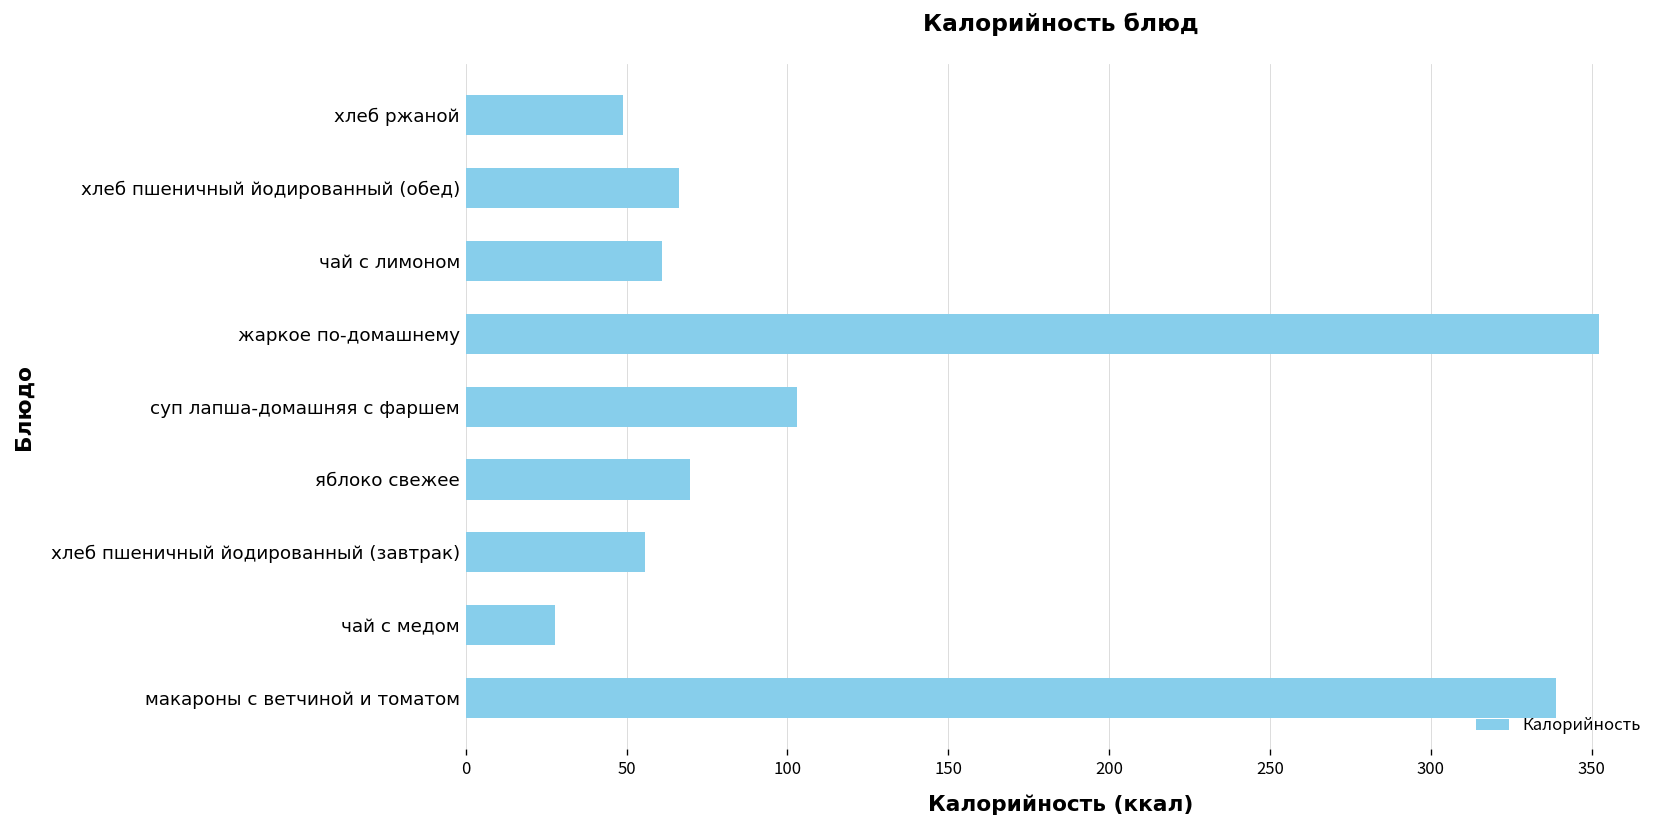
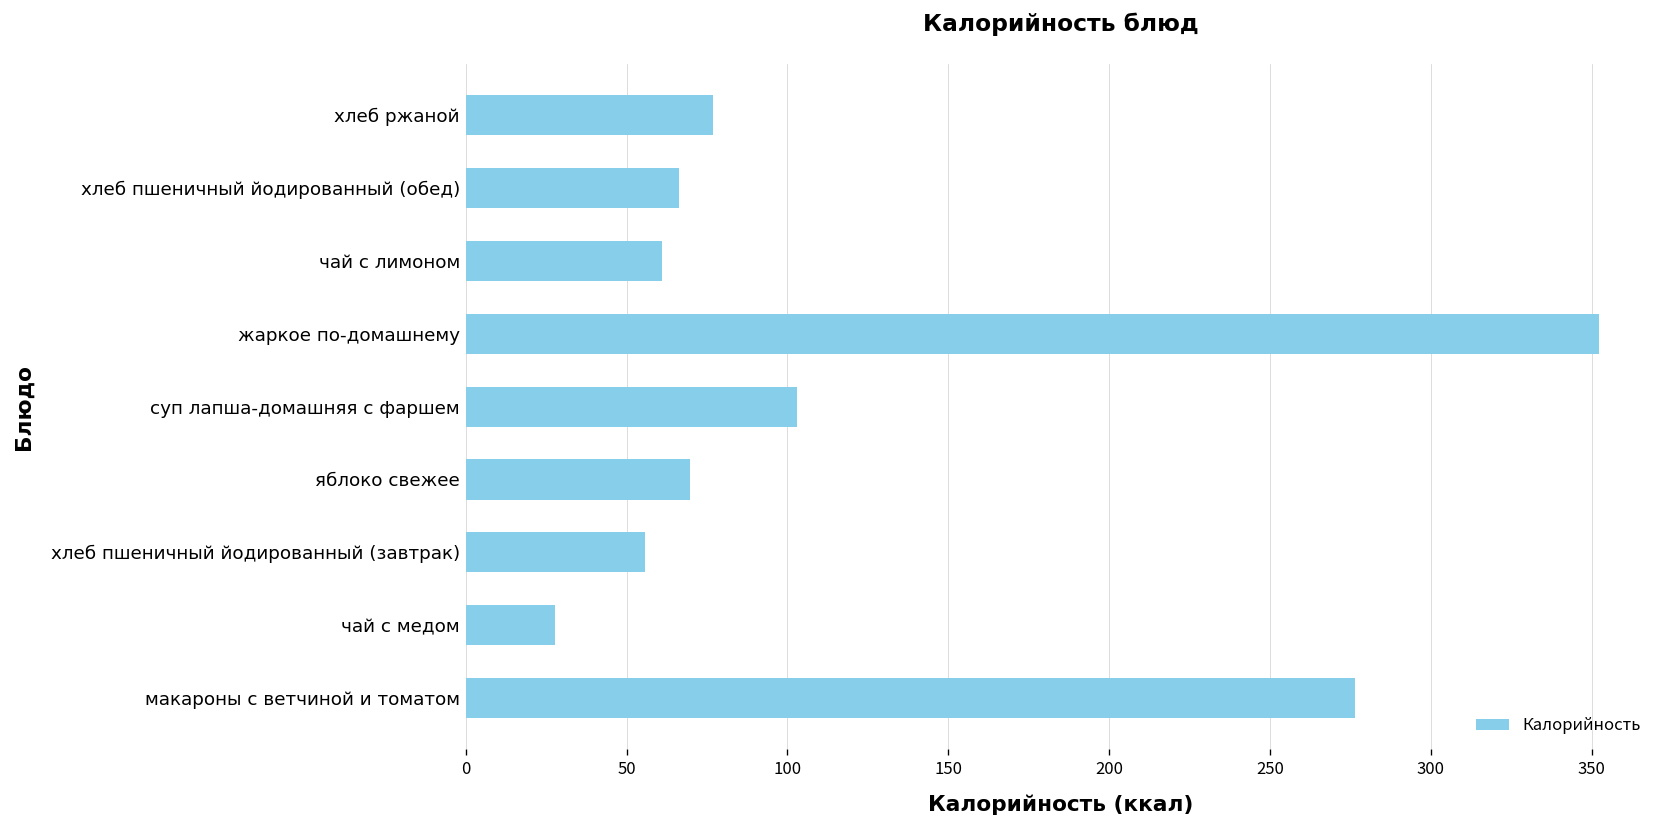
  {
-   "хлеб ржаной": 49,
+   "хлеб ржаной": 77,
    "хлеб пшеничный йодированный (обед)": 66,
    "чай с лимоном": 61,
    "жаркое по-домашнему": 352,
    "суп лапша-домашняя с фаршем": 103,
    "яблоко свежее": 70,
    "хлеб пшеничный йодированный (завтрак)": 56,
    "чай с медом": 28,
-   "макароны с ветчиной и томатом": 339
+   "макароны с ветчиной и томатом": 277
  }
